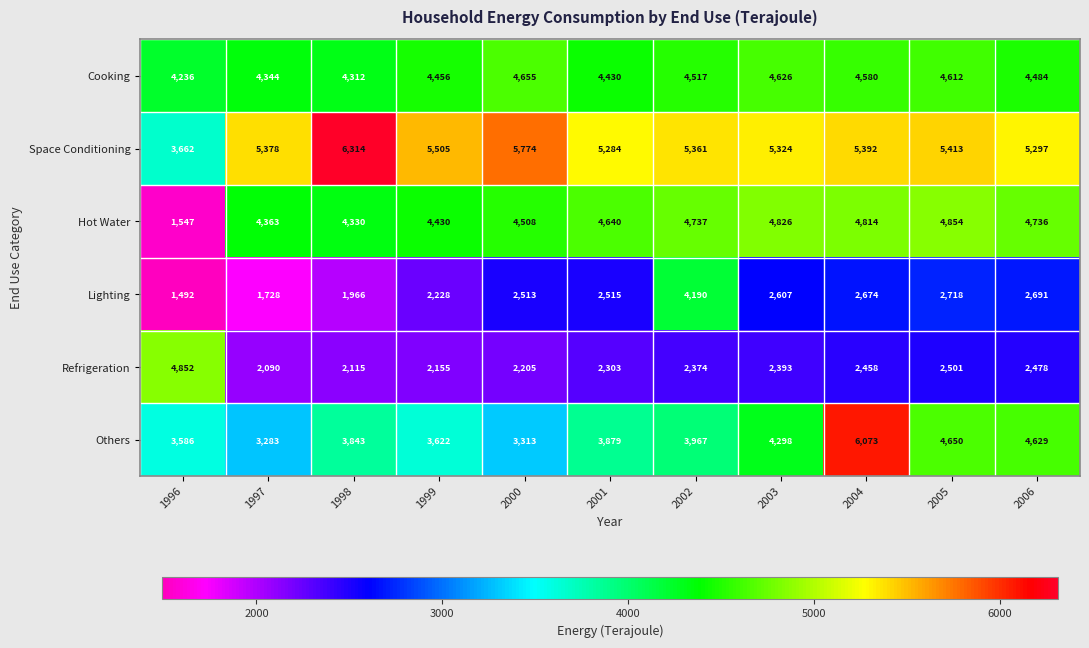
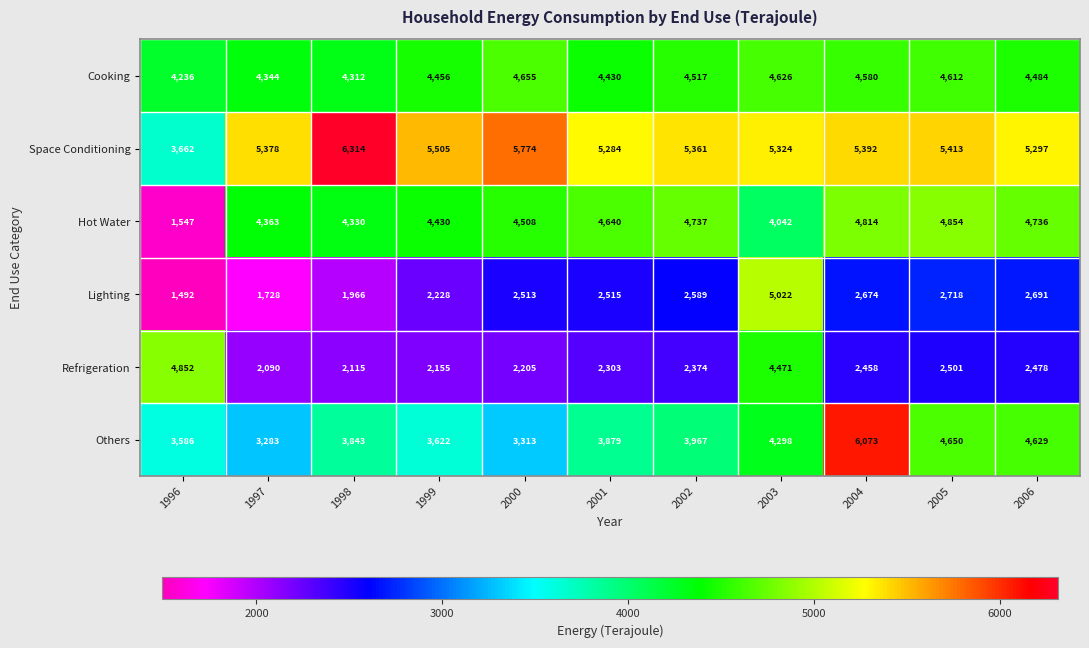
  {
    "Cooking": {
      "1996": "4,236",
      "1997": "4,344",
      "1998": "4,312",
      "1999": "4,456",
      "2000": "4,655",
      "2001": "4,430",
      "2002": "4,517",
      "2003": "4,626",
      "2004": "4,580",
      "2005": "4,612",
      "2006": "4,484"
    },
    "Space Conditioning": {
      "1996": "3,662",
      "1997": "5,378",
      "1998": "6,314",
      "1999": "5,505",
      "2000": "5,774",
      "2001": "5,284",
      "2002": "5,361",
      "2003": "5,324",
      "2004": "5,392",
      "2005": "5,413",
      "2006": "5,297"
    },
    "Hot Water": {
      "1996": "1,547",
      "1997": "4,363",
      "1998": "4,330",
      "1999": "4,430",
      "2000": "4,508",
      "2001": "4,640",
      "2002": "4,737",
-     "2003": "4,826",
+     "2003": "4,042",
      "2004": "4,814",
      "2005": "4,854",
      "2006": "4,736"
    },
    "Lighting": {
      "1996": "1,492",
      "1997": "1,728",
      "1998": "1,966",
      "1999": "2,228",
      "2000": "2,513",
      "2001": "2,515",
-     "2002": "4,190",
-     "2003": "2,607",
+     "2002": "2,589",
+     "2003": "5,022",
      "2004": "2,674",
      "2005": "2,718",
      "2006": "2,691"
    },
    "Refrigeration": {
      "1996": "4,852",
      "1997": "2,090",
      "1998": "2,115",
      "1999": "2,155",
      "2000": "2,205",
      "2001": "2,303",
      "2002": "2,374",
-     "2003": "2,393",
+     "2003": "4,471",
      "2004": "2,458",
      "2005": "2,501",
      "2006": "2,478"
    },
    "Others": {
      "1996": "3,586",
      "1997": "3,283",
      "1998": "3,843",
      "1999": "3,622",
      "2000": "3,313",
      "2001": "3,879",
      "2002": "3,967",
      "2003": "4,298",
      "2004": "6,073",
      "2005": "4,650",
      "2006": "4,629"
    }
  }
